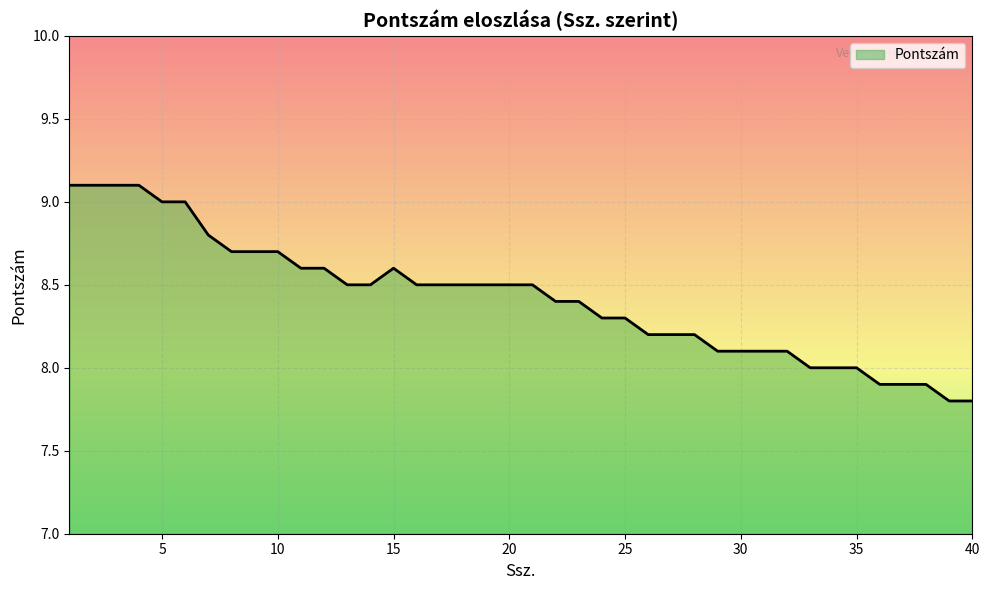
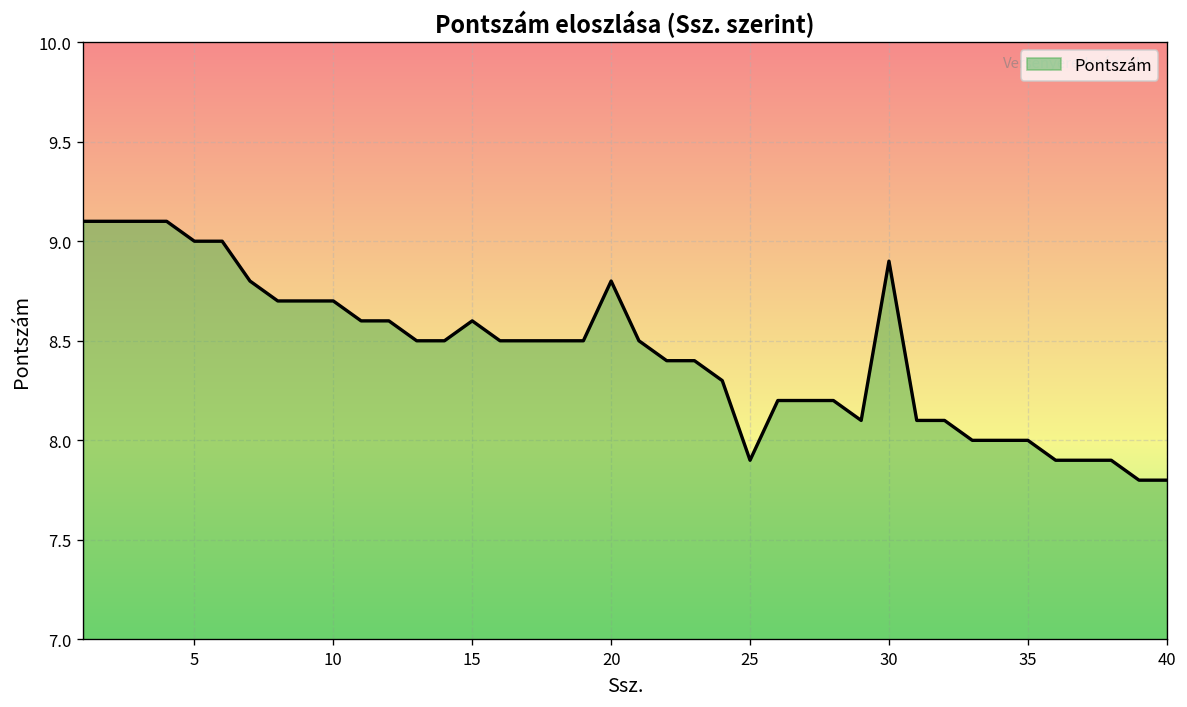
  {
    "5": 9.0,
    "10": 8.7,
    "15": 8.6,
-   "20": 8.5,
-   "25": 8.3,
-   "30": 8.1,
+   "20": 8.8,
+   "25": 7.9,
+   "30": 8.9,
    "35": 8.0,
    "40": 7.8
  }
